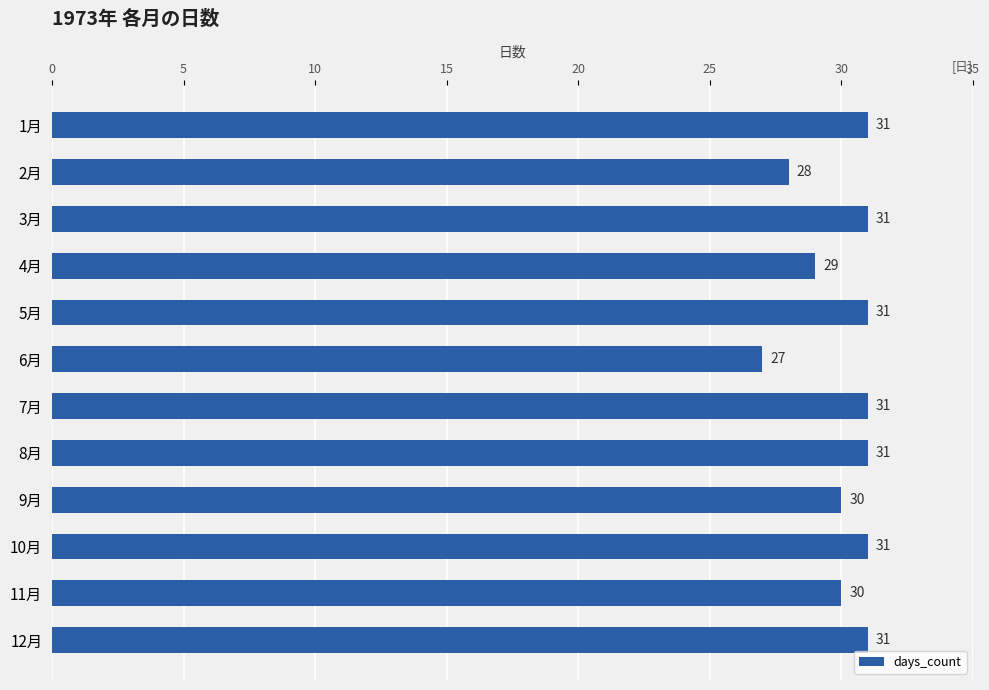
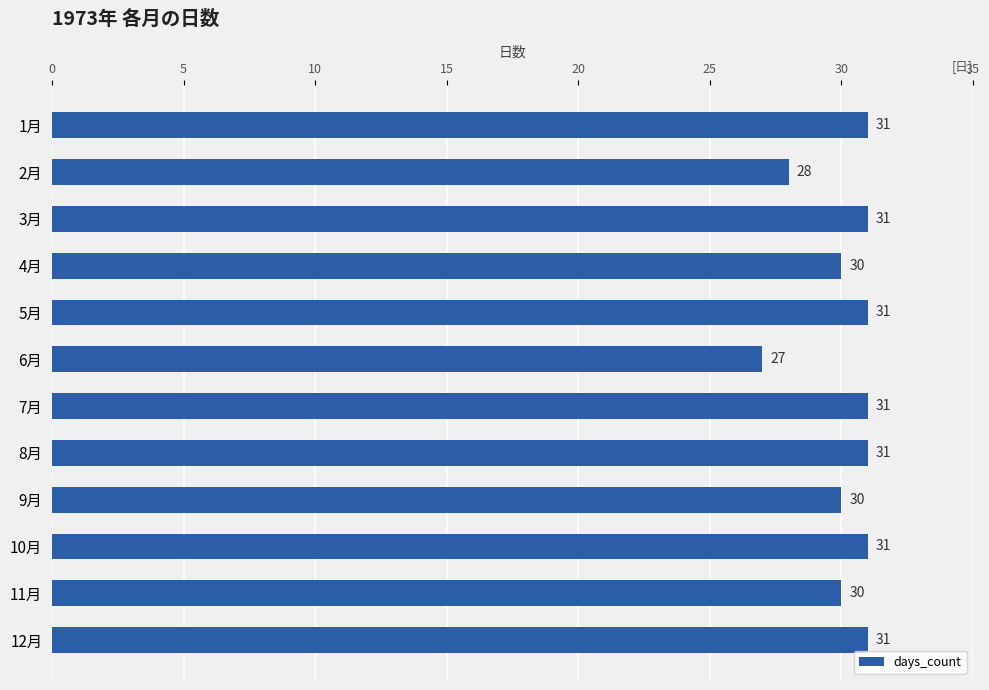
  {
    "1月": 31,
    "2月": 28,
    "3月": 31,
-   "4月": 29,
+   "4月": 30,
    "5月": 31,
    "6月": 27,
    "7月": 31,
    "8月": 31,
    "9月": 30,
    "10月": 31,
    "11月": 30,
    "12月": 31
  }
